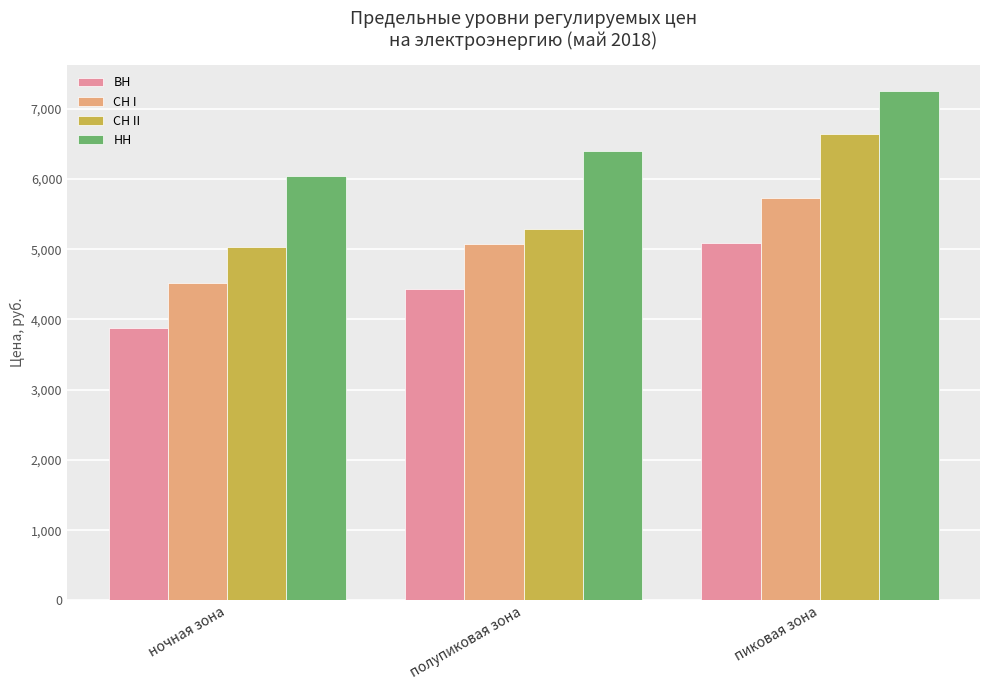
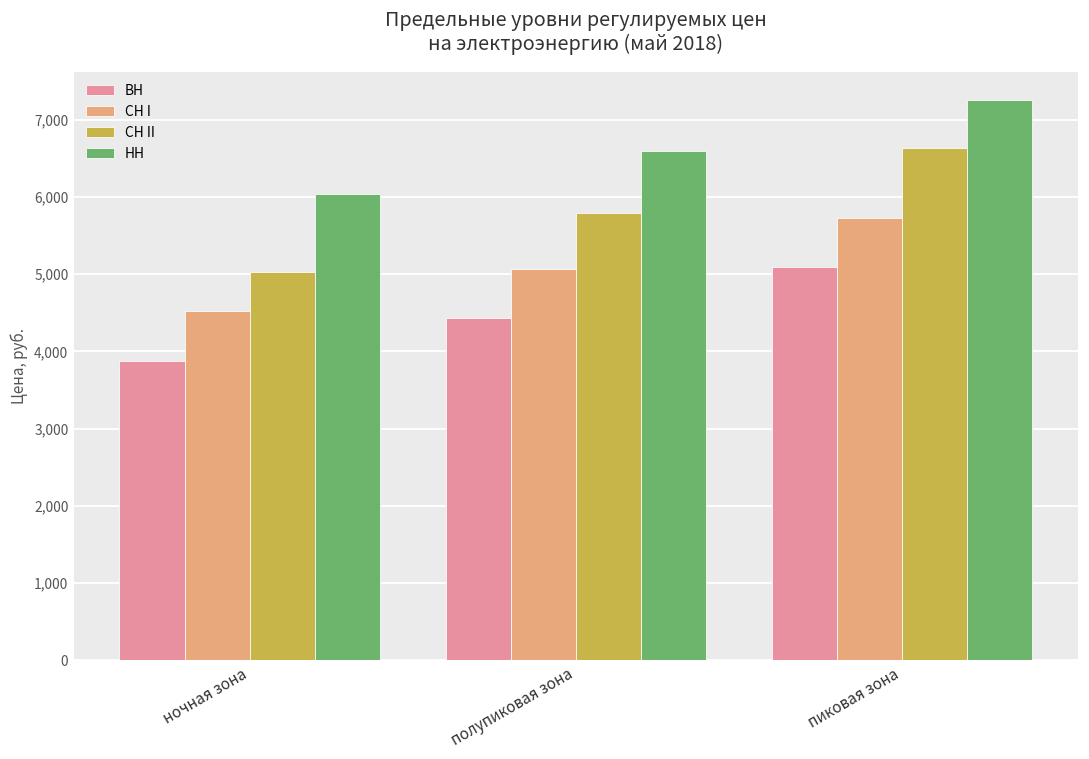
  {
    "СН II": {
      "ночная зона": "5,000",
-     "полупиковая зона": "5,300",
+     "полупиковая зона": "5,800",
      "пиковая зона": "6,600"
    },
    "НН": {
      "ночная зона": "6,000",
-     "полупиковая зона": "6,400",
+     "полупиковая зона": "6,600",
      "пиковая зона": "7,300"
    }
  }
